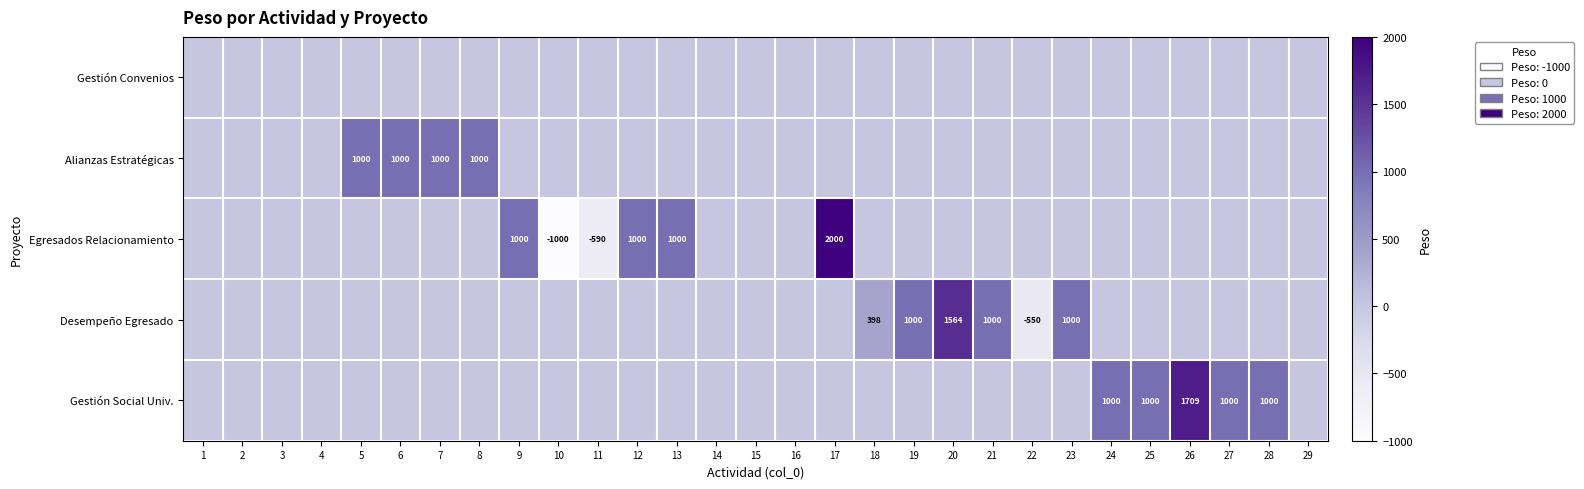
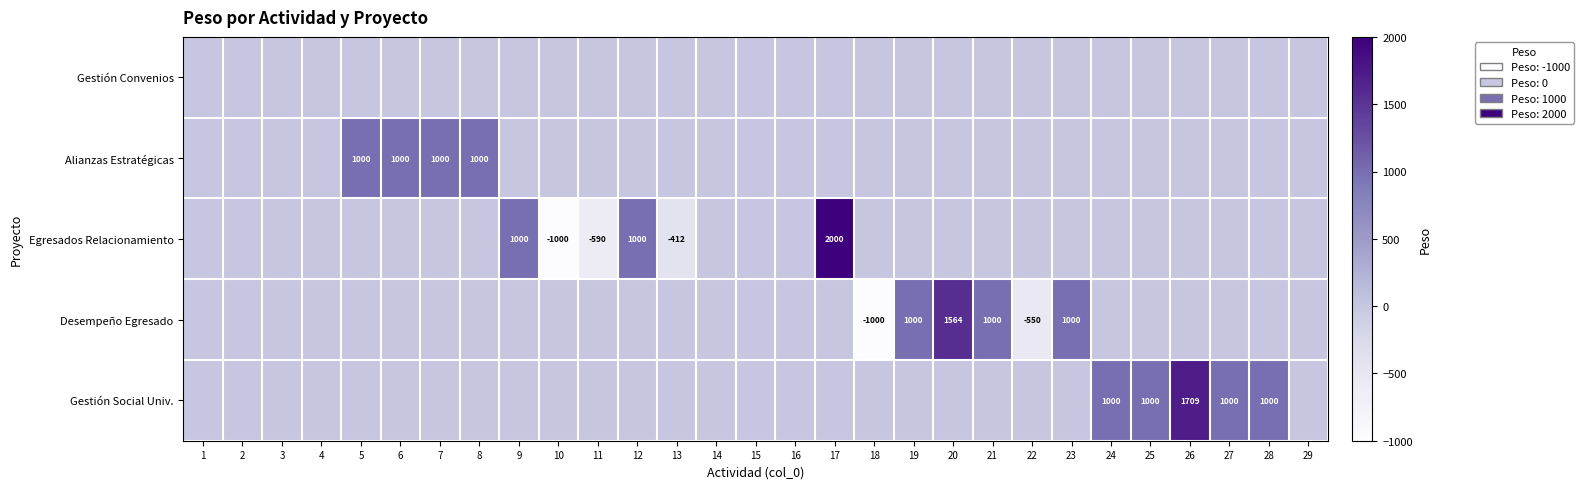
  {
    "Alianzas Estratégicas": {
      "5": 1000,
      "6": 1000,
      "7": 1000,
      "8": 1000
    },
    "Egresados Relacionamiento": {
      "9": 1000,
      "10": -1000,
      "11": -590,
      "12": 1000,
-     "13": 1000,
+     "13": -412,
      "17": 2000
    },
    "Desempeño Egresado": {
-     "18": 398,
+     "18": -1000,
      "19": 1000,
      "20": 1564,
      "21": 1000,
      "22": -550,
      "23": 1000
    },
    "Gestión Social Univ.": {
      "24": 1000,
      "25": 1000,
      "26": 1709,
      "27": 1000,
      "28": 1000
    }
  }
